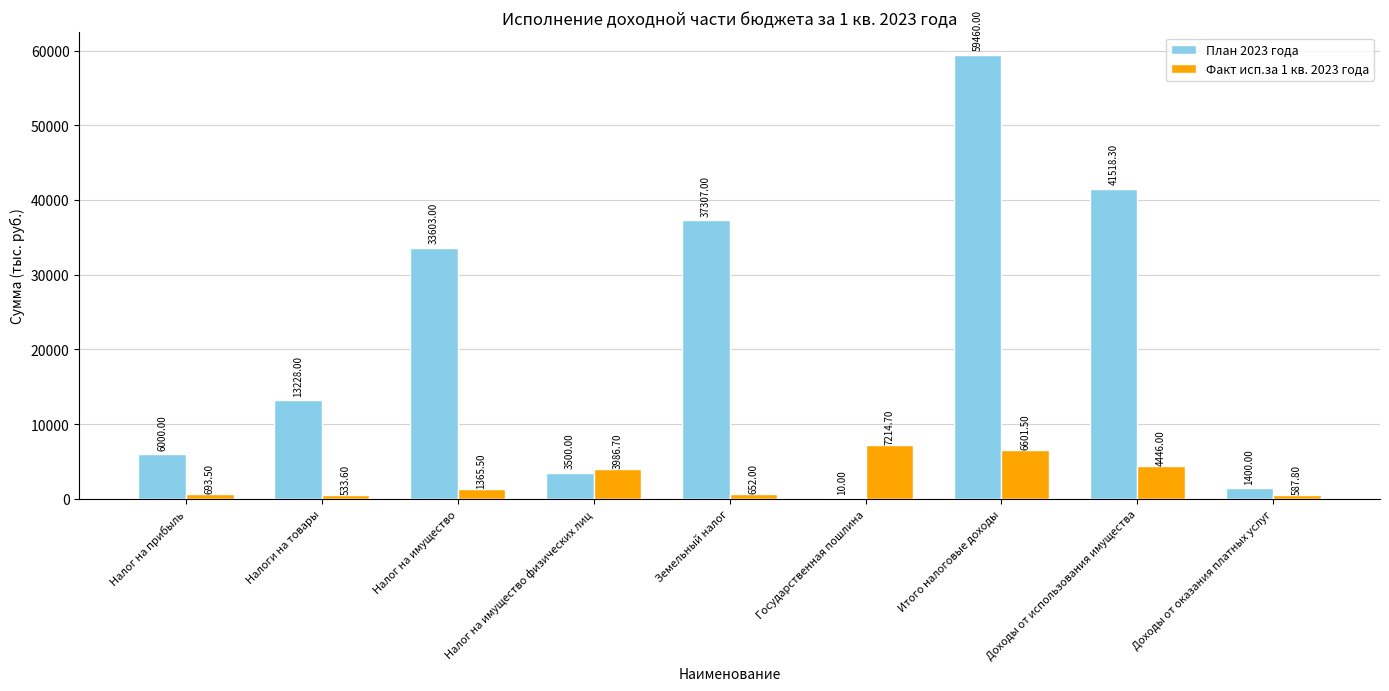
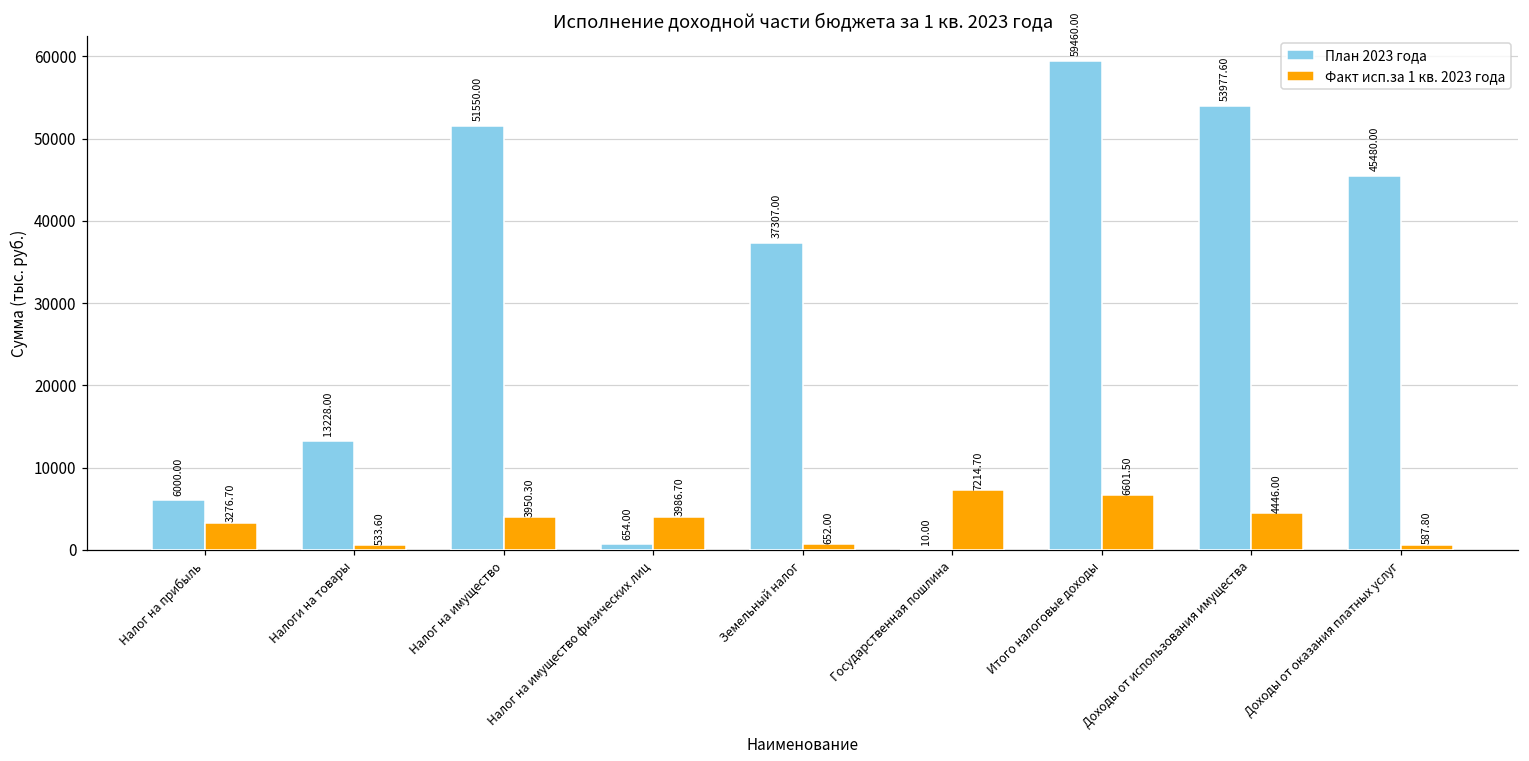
  {
    "План 2023 года": {
      "Налог на прибыль": 6000.00,
      "Налоги на товары": 13228.00,
-     "Налог на имущество": 33603.00,
-     "Налог на имущество физических лиц": 3500.00,
+     "Налог на имущество": 51550.00,
+     "Налог на имущество физических лиц": 654.00,
      "Земельный налог": 37307.00,
      "Государственная пошлина": 10.00,
      "Итого налоговые доходы": 59460.00,
-     "Доходы от использования имущества": 41518.30,
-     "Доходы от оказания платных услуг": 1400.00
+     "Доходы от использования имущества": 53977.60,
+     "Доходы от оказания платных услуг": 45480.00
    },
    "Факт исп.за 1 кв. 2023 года": {
-     "Налог на прибыль": 693.50,
+     "Налог на прибыль": 3276.70,
      "Налоги на товары": 533.60,
-     "Налог на имущество": 1365.50,
+     "Налог на имущество": 3950.30,
      "Налог на имущество физических лиц": 3986.70,
      "Земельный налог": 652.00,
      "Государственная пошлина": 7214.70,
      "Итого налоговые доходы": 6601.50,
      "Доходы от использования имущества": 4446.00,
      "Доходы от оказания платных услуг": 587.80
    }
  }
